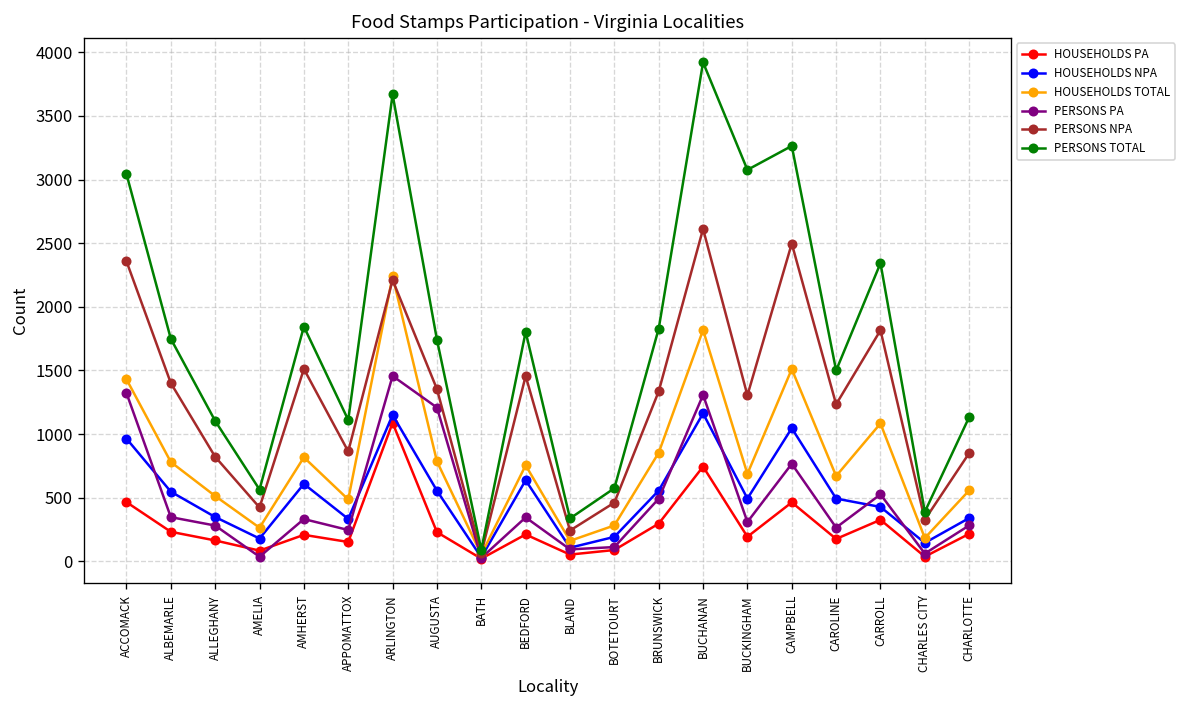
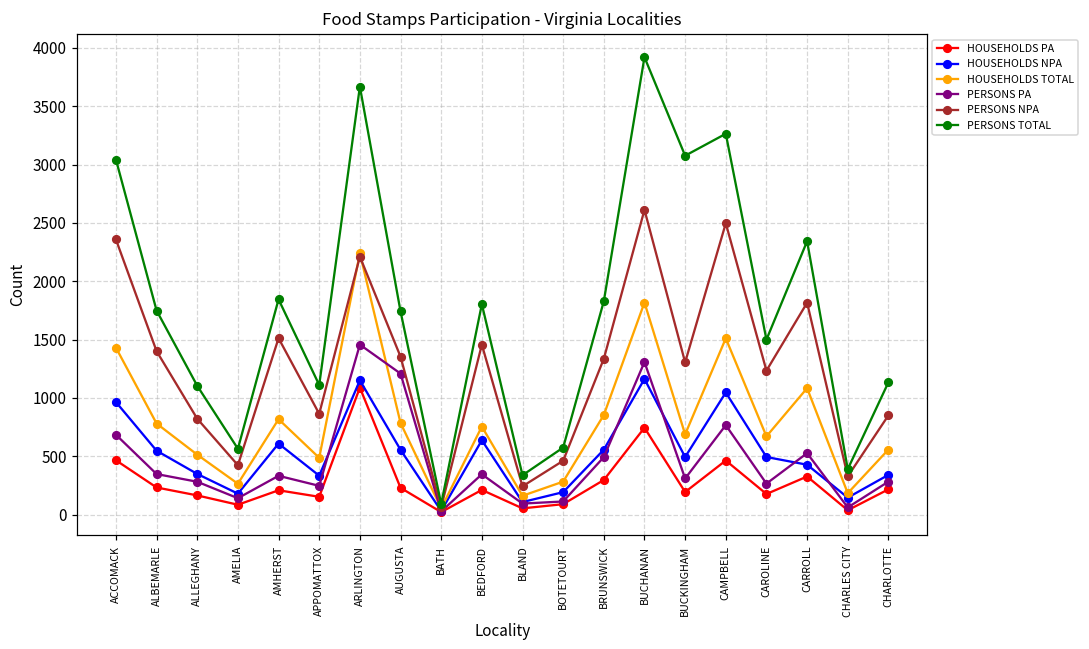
  {
    "HOUSEHOLDS PA": {
      "ACCOMACK": 470,
      "ALBEMARLE": 230,
      "ALLEGHANY": 170,
      "AMELIA": 90,
      "AMHERST": 210,
      "APPOMATTOX": 150,
      "ARLINGTON": 1090,
      "AUGUSTA": 230,
      "BEDFORD": 210,
      "BLAND": 50,
      "BRUNSWICK": 300,
      "BUCHANAN": 750,
      "BUCKINGHAM": 190,
      "CAMPBELL": 460,
      "CAROLINE": 180,
      "CARROLL": 330,
      "CHARLOTTE": 220
    },
    "HOUSEHOLDS NPA": {
      "ACCOMACK": 970,
      "ALBEMARLE": 550,
      "ALLEGHANY": 350,
      "AMELIA": 180,
      "AMHERST": 610,
      "APPOMATTOX": 330,
      "ARLINGTON": 1150,
      "AUGUSTA": 560,
      "BEDFORD": 640,
      "BOTETOURT": 190,
      "BRUNSWICK": 560,
      "BUCHANAN": 1160,
      "BUCKINGHAM": 490,
      "CAMPBELL": 1050,
      "CAROLINE": 490,
      "CARROLL": 430,
      "CHARLES CITY": 150,
      "CHARLOTTE": 340
    },
    "HOUSEHOLDS TOTAL": {
      "ACCOMACK": 1430,
      "ALBEMARLE": 780,
      "ALLEGHANY": 510,
      "AMELIA": 270,
      "AMHERST": 820,
      "APPOMATTOX": 490,
      "ARLINGTON": 2240,
      "AUGUSTA": 790,
      "BEDFORD": 760,
      "BLAND": 160,
      "BOTETOURT": 280,
      "BRUNSWICK": 850,
      "BUCHANAN": 1820,
      "BUCKINGHAM": 690,
      "CAMPBELL": 1510,
      "CAROLINE": 670,
      "CARROLL": 1080,
      "CHARLES CITY": 180,
      "CHARLOTTE": 560
    },
    "PERSONS PA": {
-     "ACCOMACK": 1320,
+     "ACCOMACK": 690,
      "ALBEMARLE": 350,
      "ALLEGHANY": 280,
-     "AMELIA": 40,
+     "AMELIA": 140,
      "AMHERST": 330,
      "APPOMATTOX": 250,
      "ARLINGTON": 1460,
      "AUGUSTA": 1210,
      "BEDFORD": 350,
      "BRUNSWICK": 490,
      "BUCHANAN": 1310,
      "BUCKINGHAM": 310,
      "CAMPBELL": 770,
      "CAROLINE": 270,
      "CARROLL": 530,
      "CHARLOTTE": 280
    },
    "PERSONS NPA": {
      "ACCOMACK": 2360,
      "ALBEMARLE": 1400,
      "ALLEGHANY": 820,
      "AMELIA": 420,
      "AMHERST": 1510,
      "APPOMATTOX": 860,
      "ARLINGTON": 2210,
      "AUGUSTA": 1350,
      "BEDFORD": 1460,
      "BLAND": 240,
      "BOTETOURT": 460,
      "BRUNSWICK": 1340,
      "BUCHANAN": 2610,
      "BUCKINGHAM": 1310,
      "CAMPBELL": 2500,
      "CAROLINE": 1230,
      "CARROLL": 1820,
      "CHARLES CITY": 330,
      "CHARLOTTE": 850
    },
    "PERSONS TOTAL": {
      "ACCOMACK": 3040,
      "ALBEMARLE": 1750,
      "ALLEGHANY": 1100,
      "AMELIA": 570,
      "AMHERST": 1850,
      "APPOMATTOX": 1110,
      "ARLINGTON": 3670,
      "AUGUSTA": 1740,
      "BATH": 90,
      "BEDFORD": 1800,
      "BLAND": 340,
      "BOTETOURT": 580,
      "BRUNSWICK": 1830,
      "BUCHANAN": 3920,
      "BUCKINGHAM": 3080,
      "CAMPBELL": 3260,
      "CAROLINE": 1500,
      "CARROLL": 2340,
      "CHARLES CITY": 390,
      "CHARLOTTE": 1130
    }
  }
